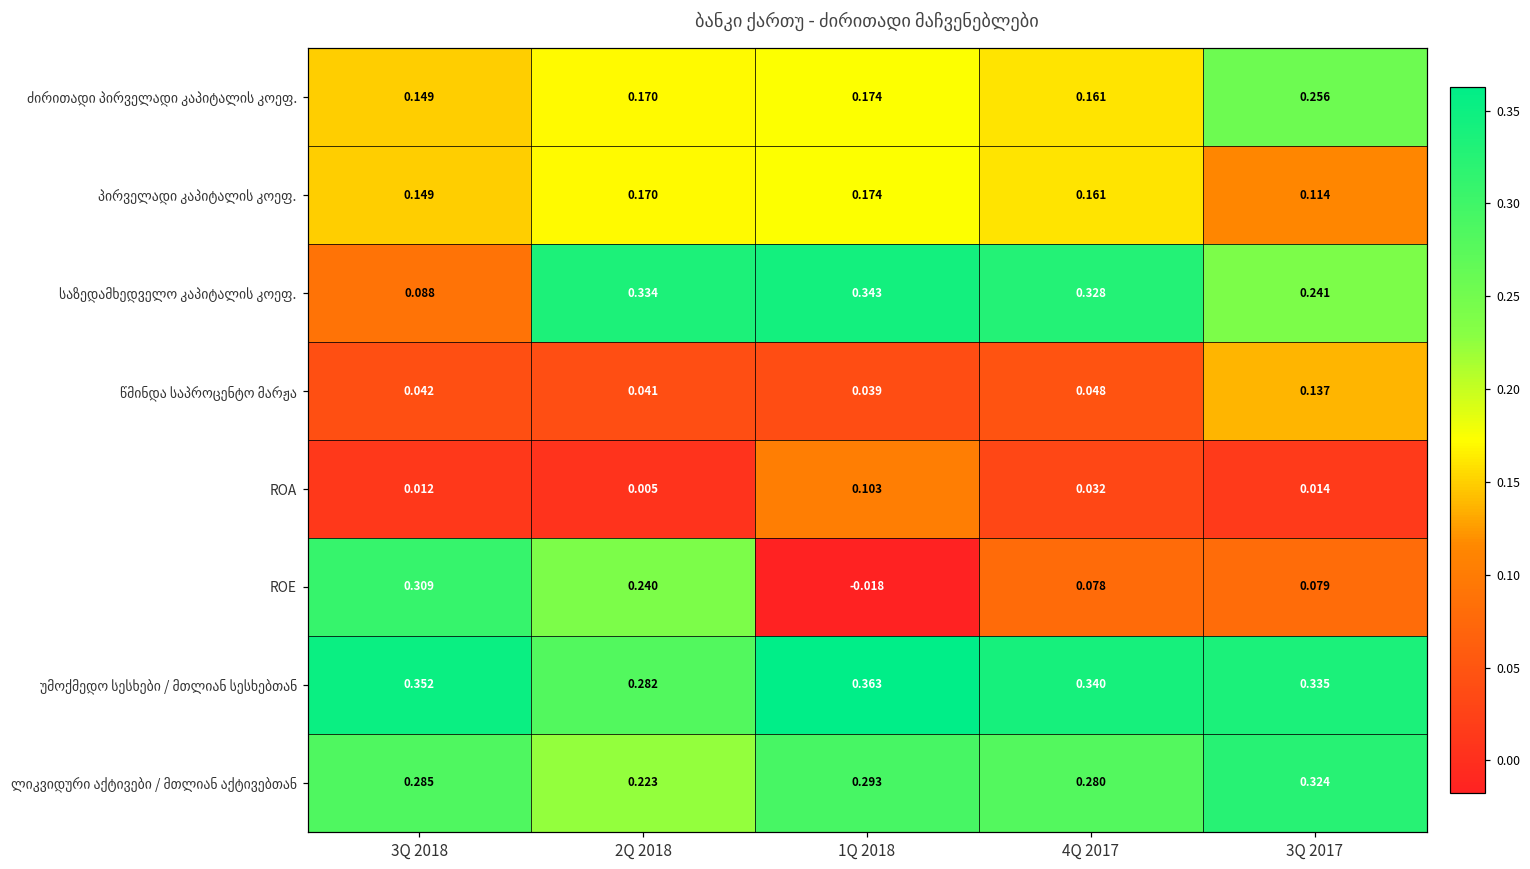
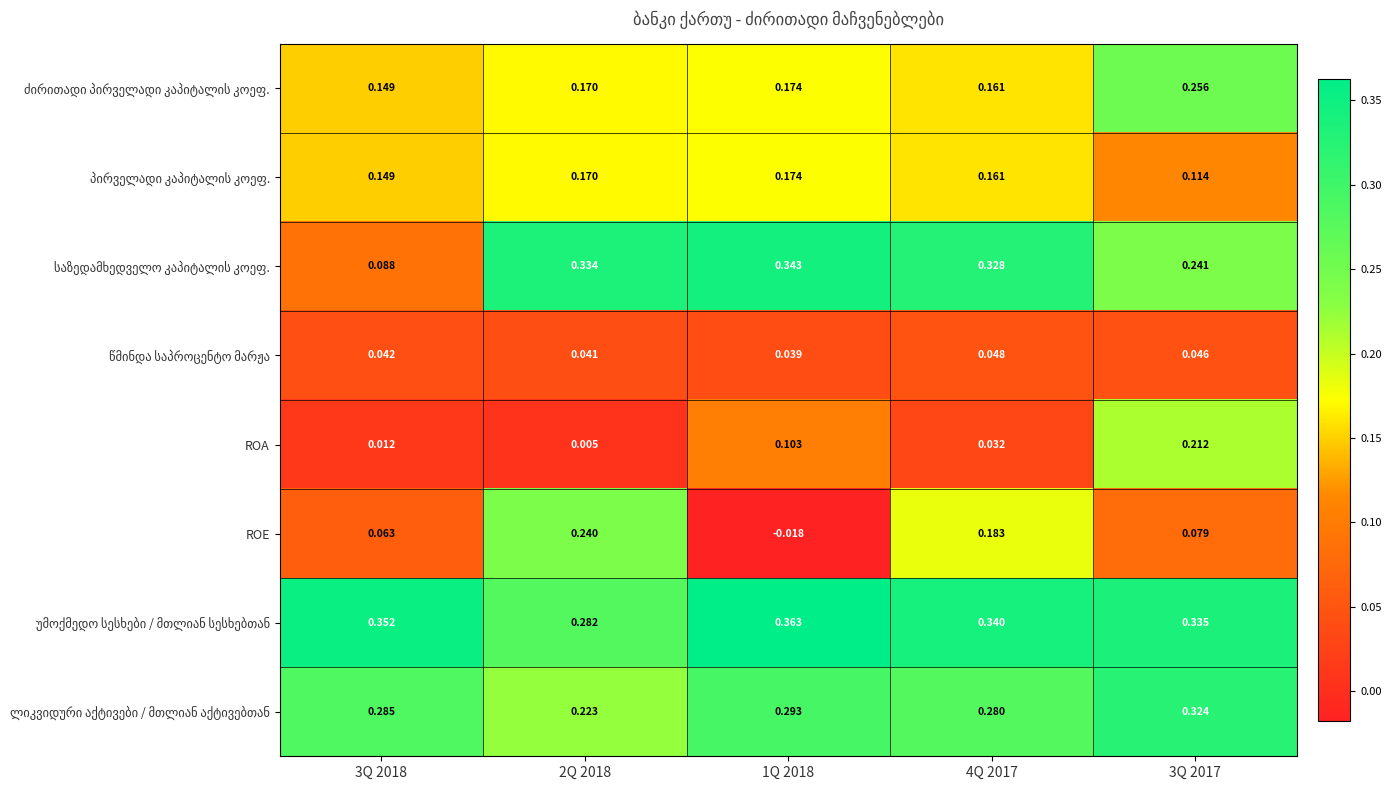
  {
    "ძირითადი პირველადი კაპიტალის კოეფ.": {
      "3Q 2018": 0.149,
      "2Q 2018": 0.170,
      "1Q 2018": 0.174,
      "4Q 2017": 0.161,
      "3Q 2017": 0.256
    },
    "პირველადი კაპიტალის კოეფ.": {
      "3Q 2018": 0.149,
      "2Q 2018": 0.170,
      "1Q 2018": 0.174,
      "4Q 2017": 0.161,
      "3Q 2017": 0.114
    },
    "საზედამხედველო კაპიტალის კოეფ.": {
      "3Q 2018": 0.088,
      "2Q 2018": 0.334,
      "1Q 2018": 0.343,
      "4Q 2017": 0.328,
      "3Q 2017": 0.241
    },
    "წმინდა საპროცენტო მარჟა": {
      "3Q 2018": 0.042,
      "2Q 2018": 0.041,
      "1Q 2018": 0.039,
      "4Q 2017": 0.048,
-     "3Q 2017": 0.137
+     "3Q 2017": 0.046
    },
    "ROA": {
      "3Q 2018": 0.012,
      "2Q 2018": 0.005,
      "1Q 2018": 0.103,
      "4Q 2017": 0.032,
-     "3Q 2017": 0.014
+     "3Q 2017": 0.212
    },
    "ROE": {
-     "3Q 2018": 0.309,
+     "3Q 2018": 0.063,
      "2Q 2018": 0.240,
      "1Q 2018": -0.018,
-     "4Q 2017": 0.078,
+     "4Q 2017": 0.183,
      "3Q 2017": 0.079
    },
    "უმოქმედო სესხები / მთლიან სესხებთან": {
      "3Q 2018": 0.352,
      "2Q 2018": 0.282,
      "1Q 2018": 0.363,
      "4Q 2017": 0.340,
      "3Q 2017": 0.335
    },
    "ლიკვიდური აქტივები / მთლიან აქტივებთან": {
      "3Q 2018": 0.285,
      "2Q 2018": 0.223,
      "1Q 2018": 0.293,
      "4Q 2017": 0.280,
      "3Q 2017": 0.324
    }
  }
